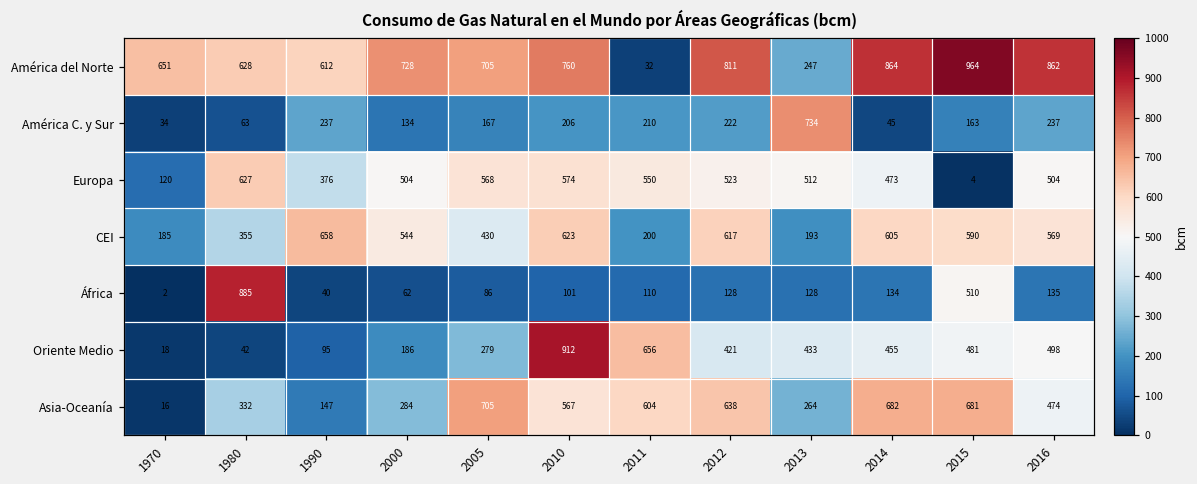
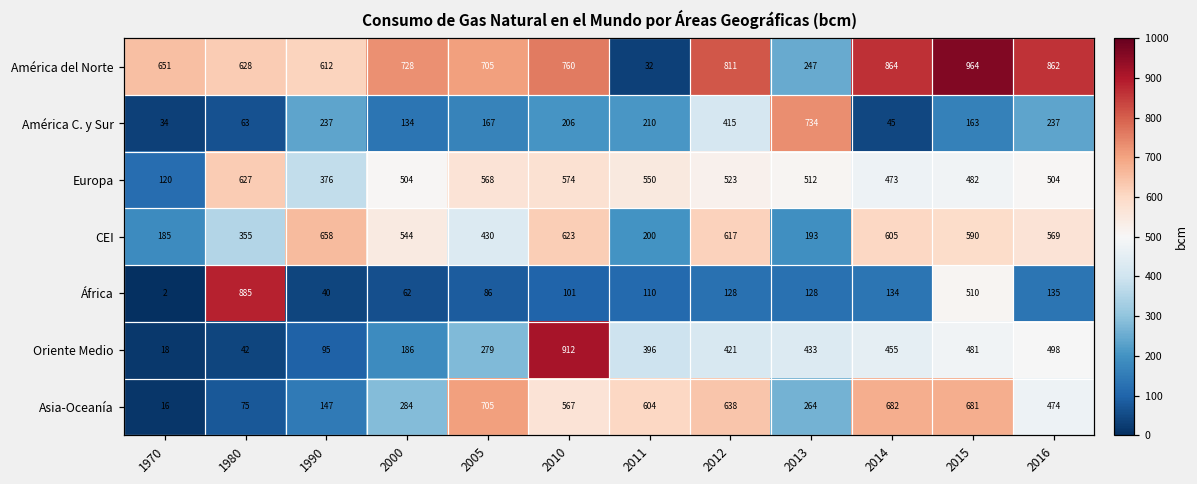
  {
    "América del Norte": {
      "1970": 651,
      "1980": 628,
      "1990": 612,
      "2000": 728,
      "2005": 705,
      "2010": 760,
      "2011": 32,
      "2012": 811,
      "2013": 247,
      "2014": 864,
      "2015": 964,
      "2016": 862
    },
    "América C. y Sur": {
      "1970": 34,
      "1980": 63,
      "1990": 237,
      "2000": 134,
      "2005": 167,
      "2010": 206,
      "2011": 210,
-     "2012": 222,
+     "2012": 415,
      "2013": 734,
      "2014": 45,
      "2015": 163,
      "2016": 237
    },
    "Europa": {
      "1970": 120,
      "1980": 627,
      "1990": 376,
      "2000": 504,
      "2005": 568,
      "2010": 574,
      "2011": 550,
      "2012": 523,
      "2013": 512,
      "2014": 473,
-     "2015": 4,
+     "2015": 482,
      "2016": 504
    },
    "CEI": {
      "1970": 185,
      "1980": 355,
      "1990": 658,
      "2000": 544,
      "2005": 430,
      "2010": 623,
      "2011": 200,
      "2012": 617,
      "2013": 193,
      "2014": 605,
      "2015": 590,
      "2016": 569
    },
    "África": {
      "1970": 2,
      "1980": 885,
      "1990": 40,
      "2000": 62,
      "2005": 86,
      "2010": 101,
      "2011": 110,
      "2012": 128,
      "2013": 128,
      "2014": 134,
      "2015": 510,
      "2016": 135
    },
    "Oriente Medio": {
      "1970": 18,
      "1980": 42,
      "1990": 95,
      "2000": 186,
      "2005": 279,
      "2010": 912,
-     "2011": 656,
+     "2011": 396,
      "2012": 421,
      "2013": 433,
      "2014": 455,
      "2015": 481,
      "2016": 498
    },
    "Asia-Oceanía": {
      "1970": 16,
-     "1980": 332,
+     "1980": 75,
      "1990": 147,
      "2000": 284,
      "2005": 705,
      "2010": 567,
      "2011": 604,
      "2012": 638,
      "2013": 264,
      "2014": 682,
      "2015": 681,
      "2016": 474
    }
  }
